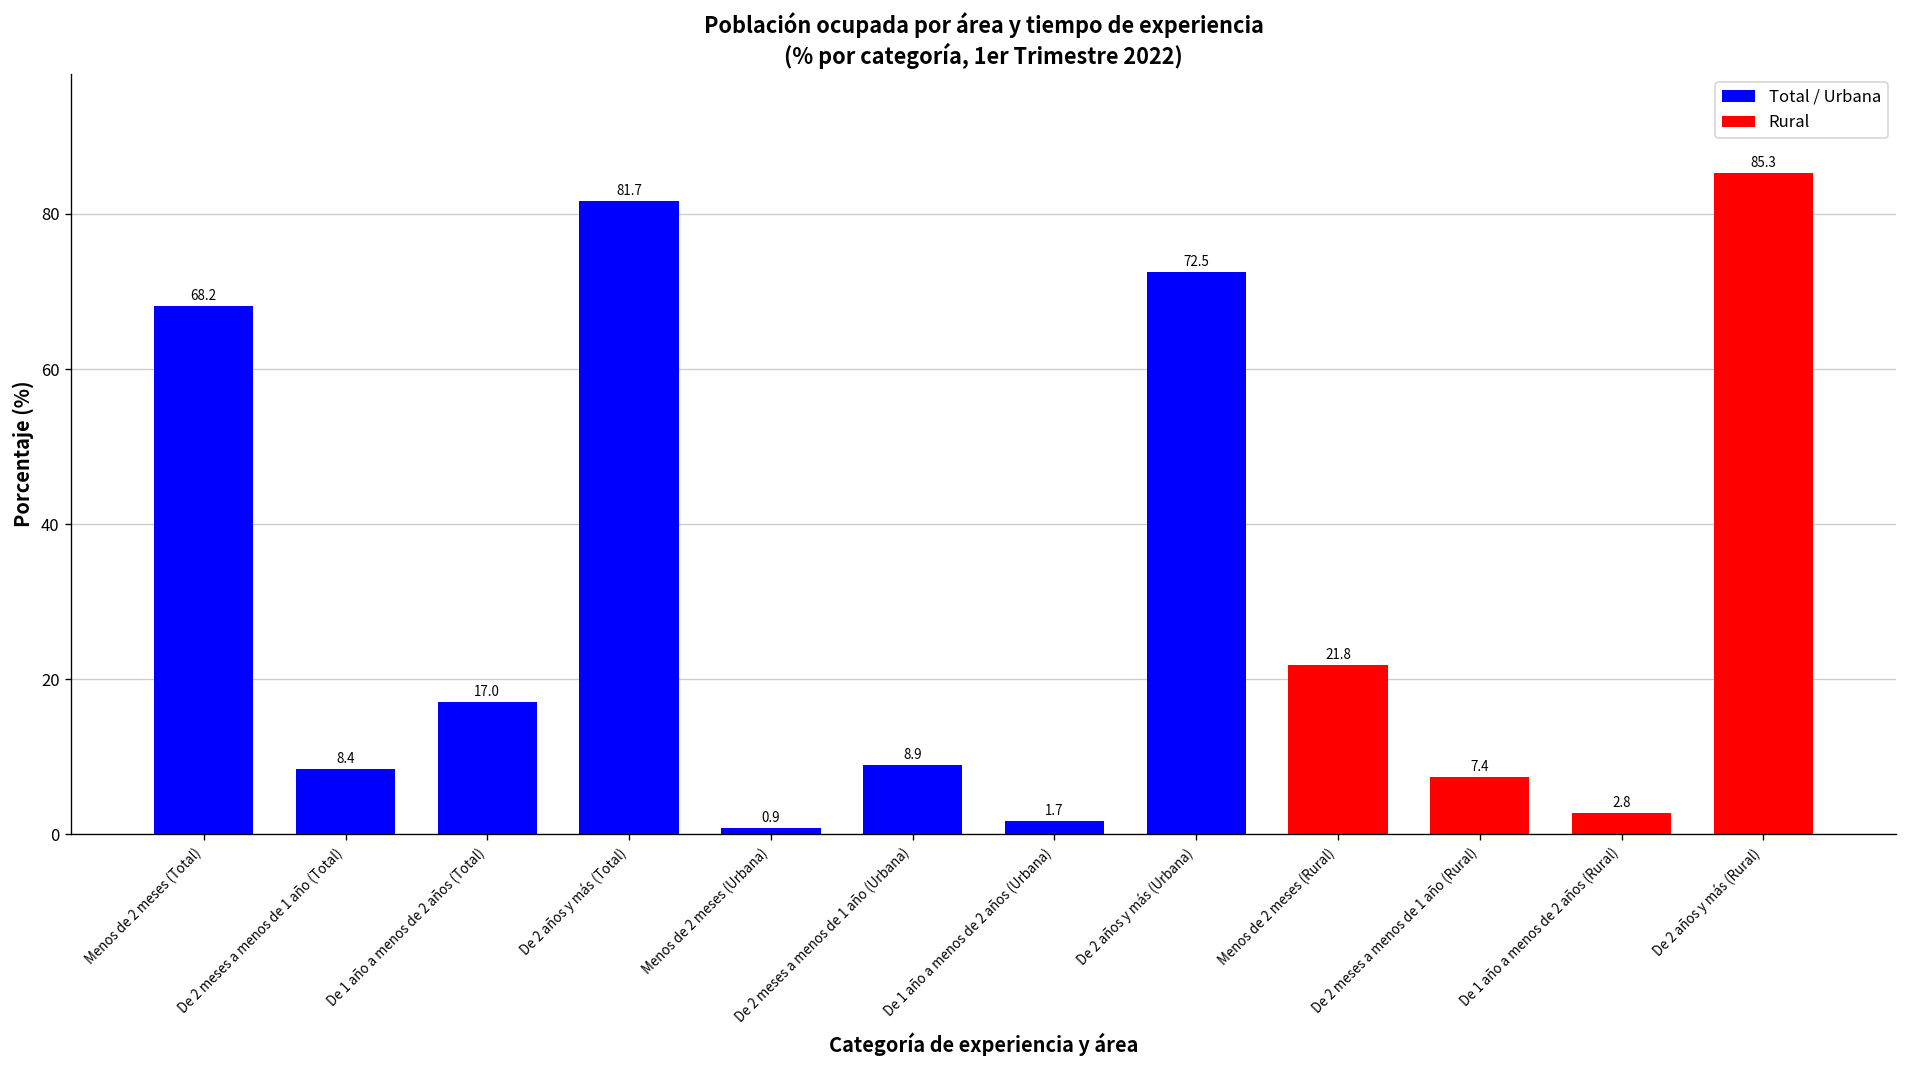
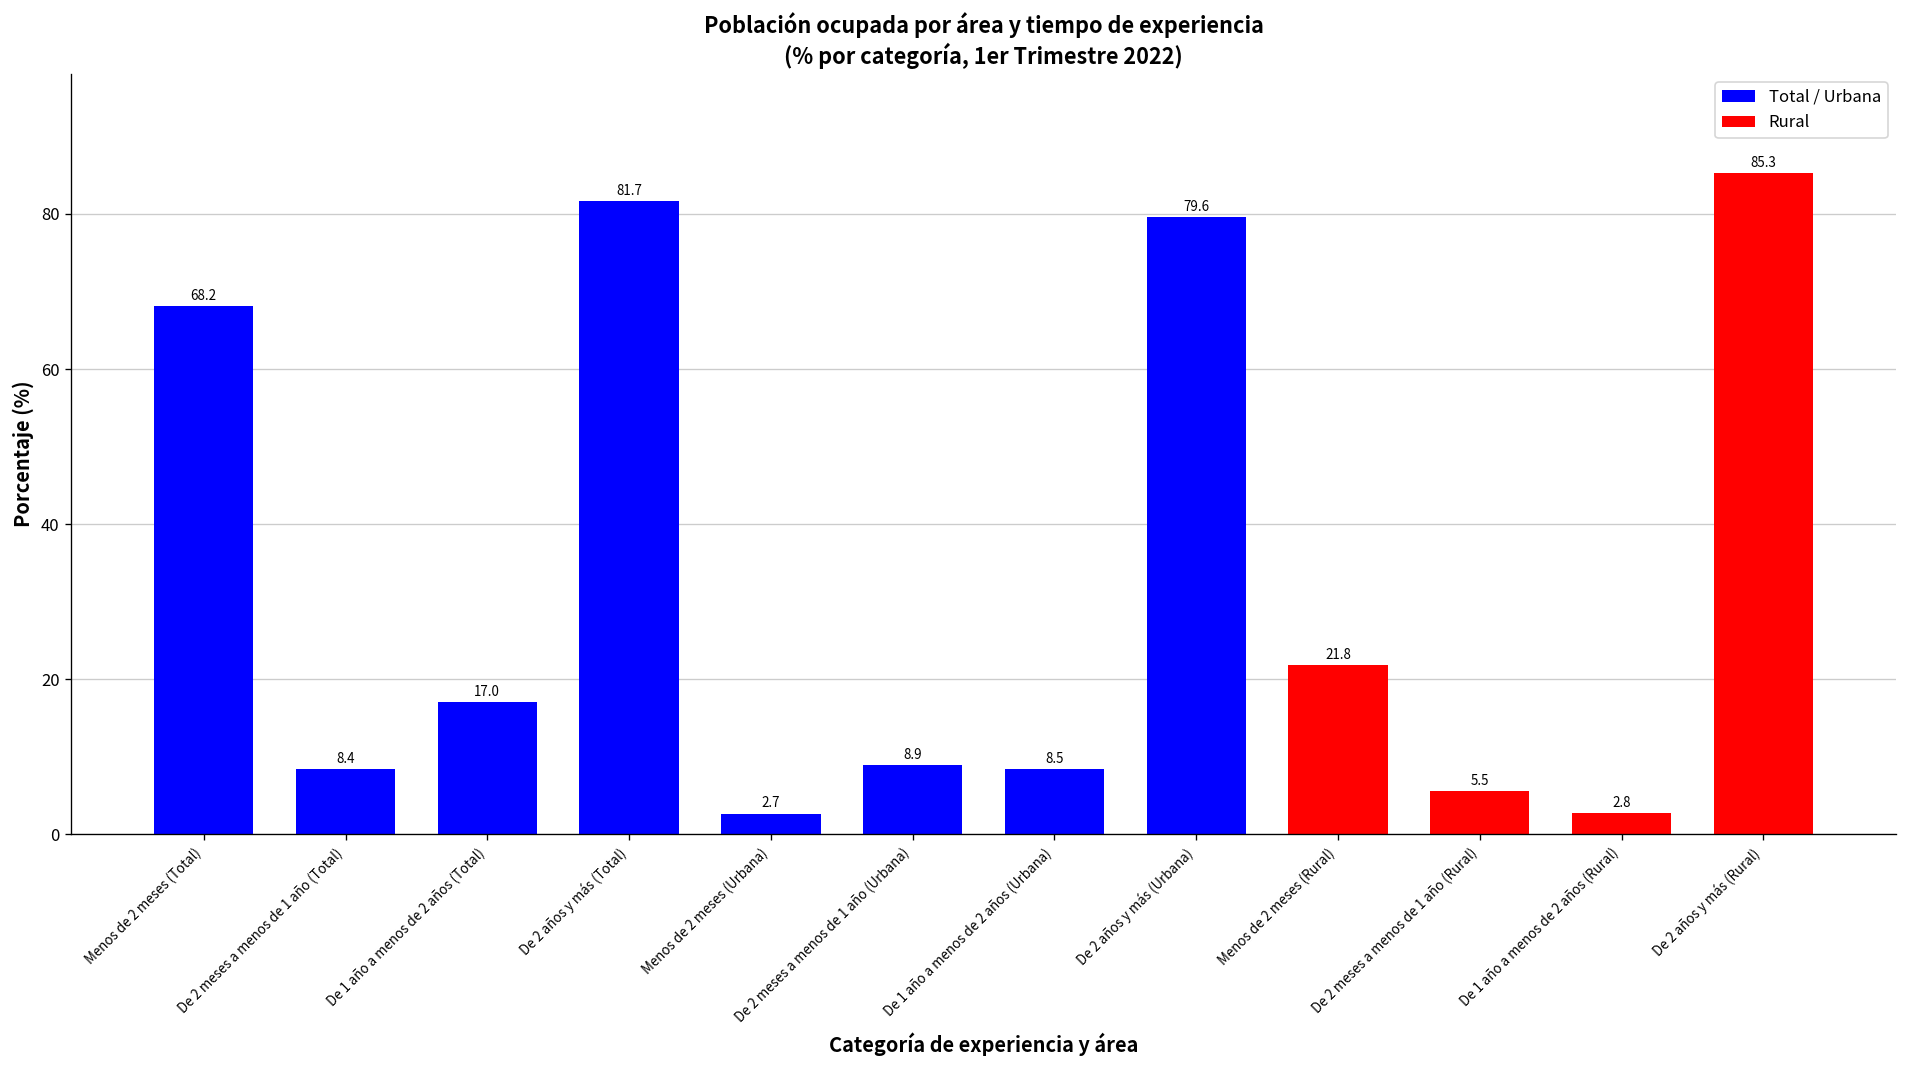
  {
    "Menos de 2 meses (Total)": 68.2,
    "De 2 meses a menos de 1 año (Total)": 8.4,
    "De 1 año a menos de 2 años (Total)": 17.0,
    "De 2 años y más (Total)": 81.7,
-   "Menos de 2 meses (Urbana)": 0.9,
+   "Menos de 2 meses (Urbana)": 2.7,
    "De 2 meses a menos de 1 año (Urbana)": 8.9,
-   "De 1 año a menos de 2 años (Urbana)": 1.7,
-   "De 2 años y más (Urbana)": 72.5,
+   "De 1 año a menos de 2 años (Urbana)": 8.5,
+   "De 2 años y más (Urbana)": 79.6,
    "Menos de 2 meses (Rural)": 21.8,
-   "De 2 meses a menos de 1 año (Rural)": 7.4,
+   "De 2 meses a menos de 1 año (Rural)": 5.5,
    "De 1 año a menos de 2 años (Rural)": 2.8,
    "De 2 años y más (Rural)": 85.3
  }
